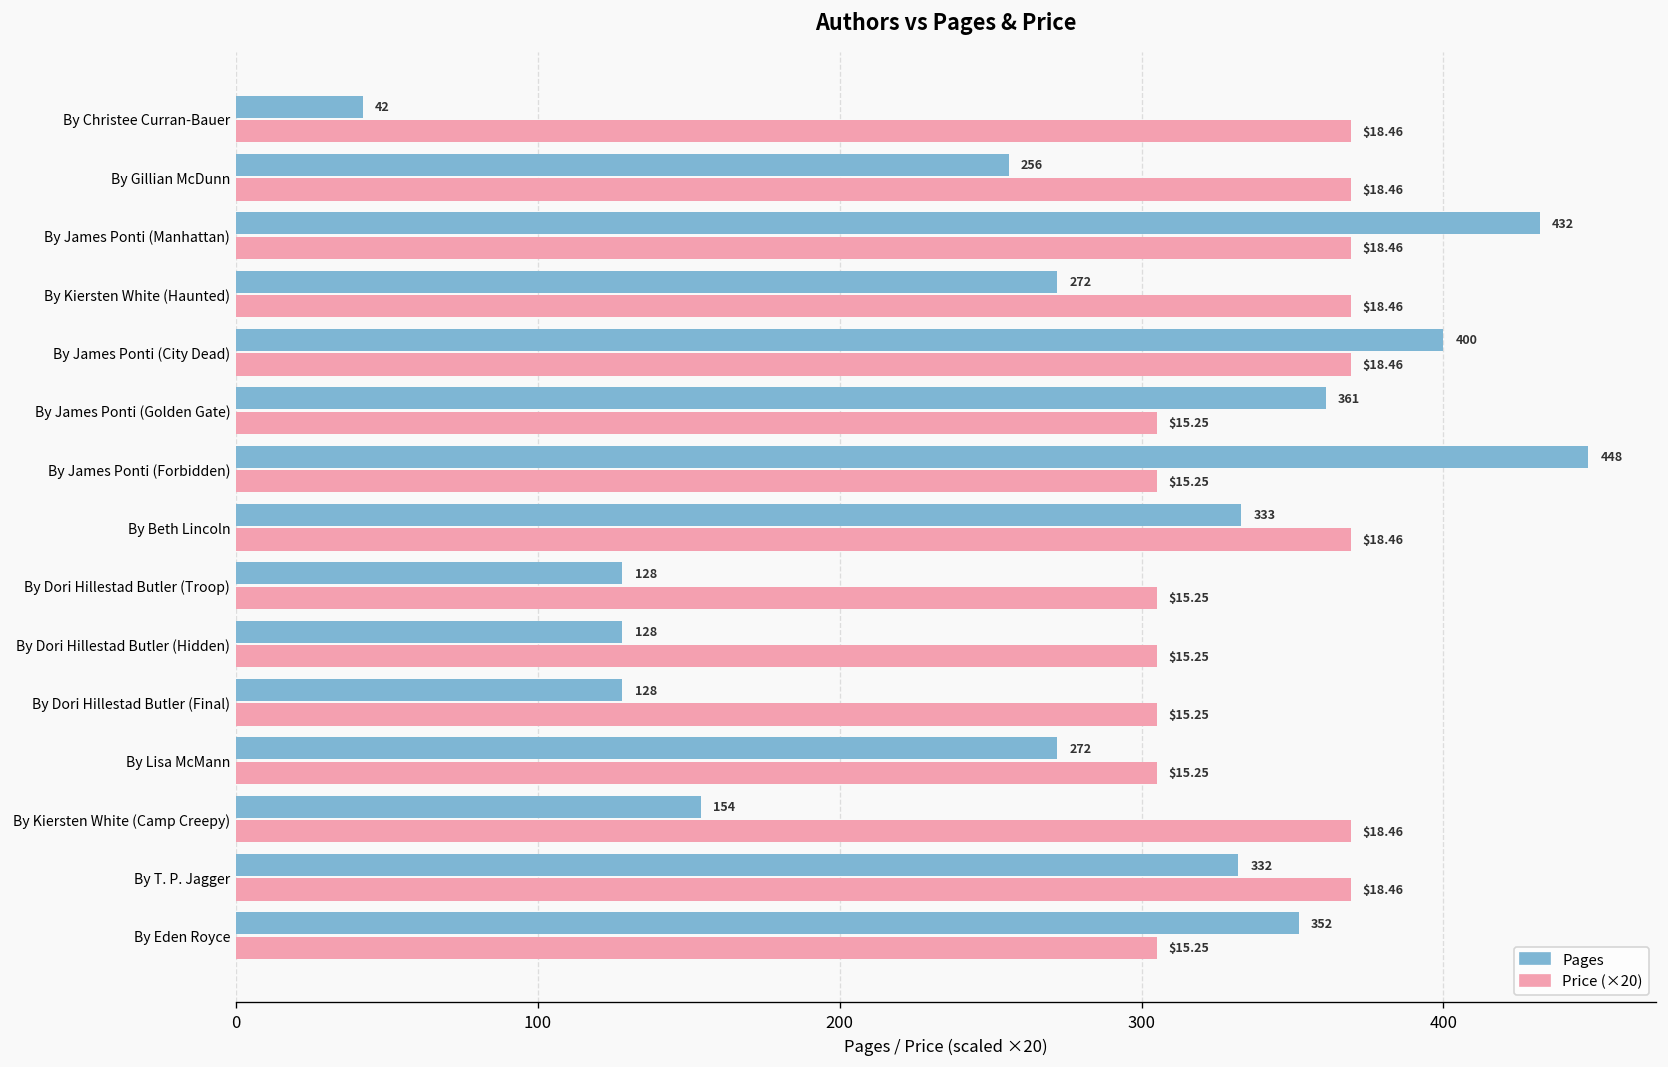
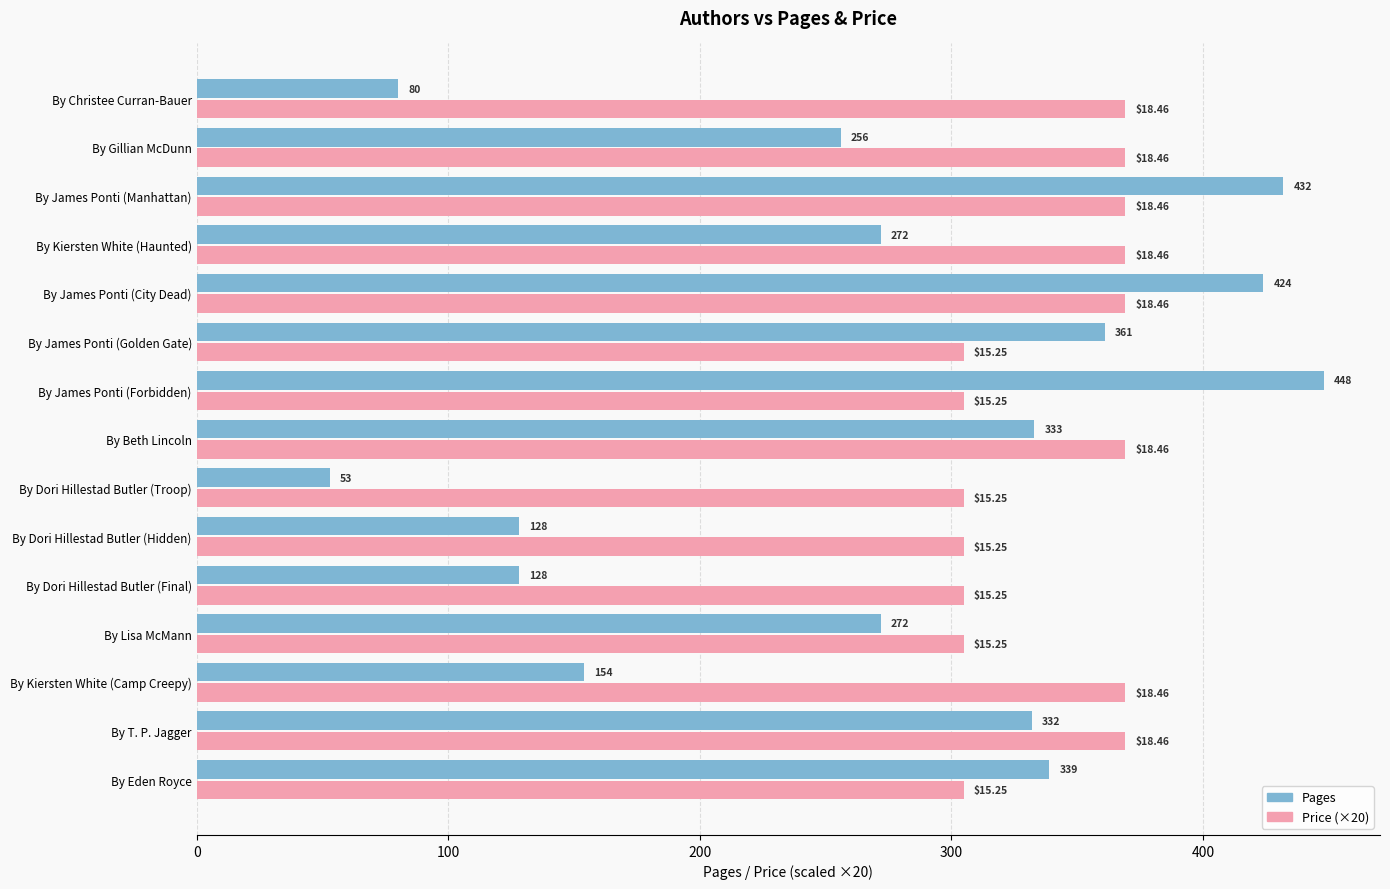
  {
    "Pages": {
-     "By Christee Curran-Bauer": 42,
+     "By Christee Curran-Bauer": 80,
      "By Gillian McDunn": 256,
      "By James Ponti (Manhattan)": 432,
      "By Kiersten White (Haunted)": 272,
-     "By James Ponti (City Dead)": 400,
+     "By James Ponti (City Dead)": 424,
      "By James Ponti (Golden Gate)": 361,
      "By James Ponti (Forbidden)": 448,
      "By Beth Lincoln": 333,
-     "By Dori Hillestad Butler (Troop)": 128,
+     "By Dori Hillestad Butler (Troop)": 53,
      "By Dori Hillestad Butler (Hidden)": 128,
      "By Dori Hillestad Butler (Final)": 128,
      "By Lisa McMann": 272,
      "By Kiersten White (Camp Creepy)": 154,
      "By T. P. Jagger": 332,
-     "By Eden Royce": 352
+     "By Eden Royce": 339
    }
  }
